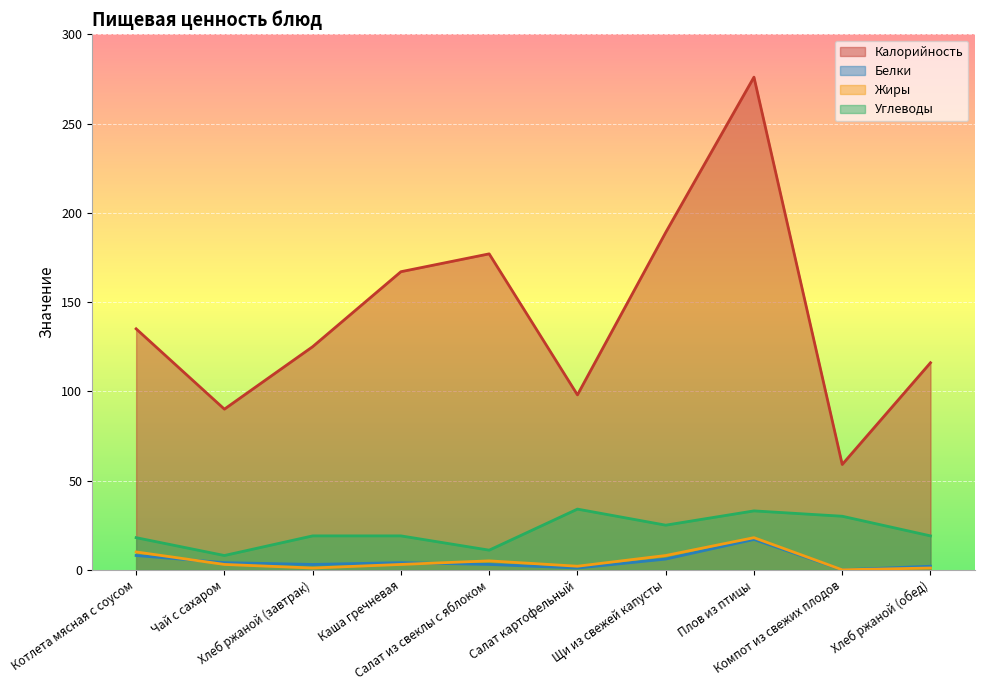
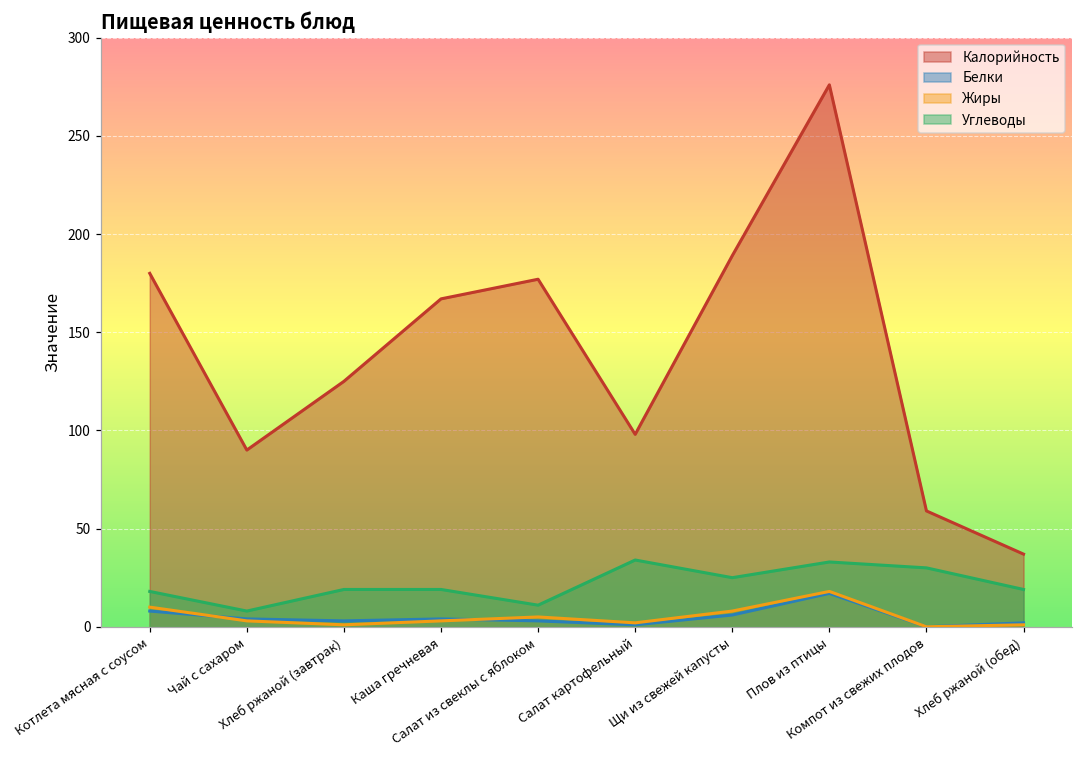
  {
    "Калорийность": {
-     "Котлета мясная с соусом": 135,
+     "Котлета мясная с соусом": 180,
      "Чай с сахаром": 90,
      "Хлеб ржаной (завтрак)": 125,
      "Каша гречневая": 167,
      "Салат из свеклы с яблоком": 177,
      "Салат картофельный": 98,
      "Щи из свежей капусты": 189,
      "Плов из птицы": 276,
      "Компот из свежих плодов": 59,
-     "Хлеб ржаной (обед)": 116
+     "Хлеб ржаной (обед)": 37
    },
    "Белки": {
      "Котлета мясная с соусом": 8,
      "Хлеб ржаной (завтрак)": 3,
      "Салат из свеклы с яблоком": 3,
      "Щи из свежей капусты": 6
    },
    "Жиры": {
      "Котлета мясная с соусом": 10,
      "Хлеб ржаной (завтрак)": 1,
      "Салат из свеклы с яблоком": 5,
      "Щи из свежей капусты": 8
    },
    "Углеводы": {
      "Котлета мясная с соусом": 18,
      "Чай с сахаром": 8,
      "Хлеб ржаной (завтрак)": 19,
      "Каша гречневая": 19,
      "Салат из свеклы с яблоком": 11,
      "Салат картофельный": 34,
      "Щи из свежей капусты": 25,
      "Плов из птицы": 33,
      "Компот из свежих плодов": 30,
      "Хлеб ржаной (обед)": 19
    }
  }
